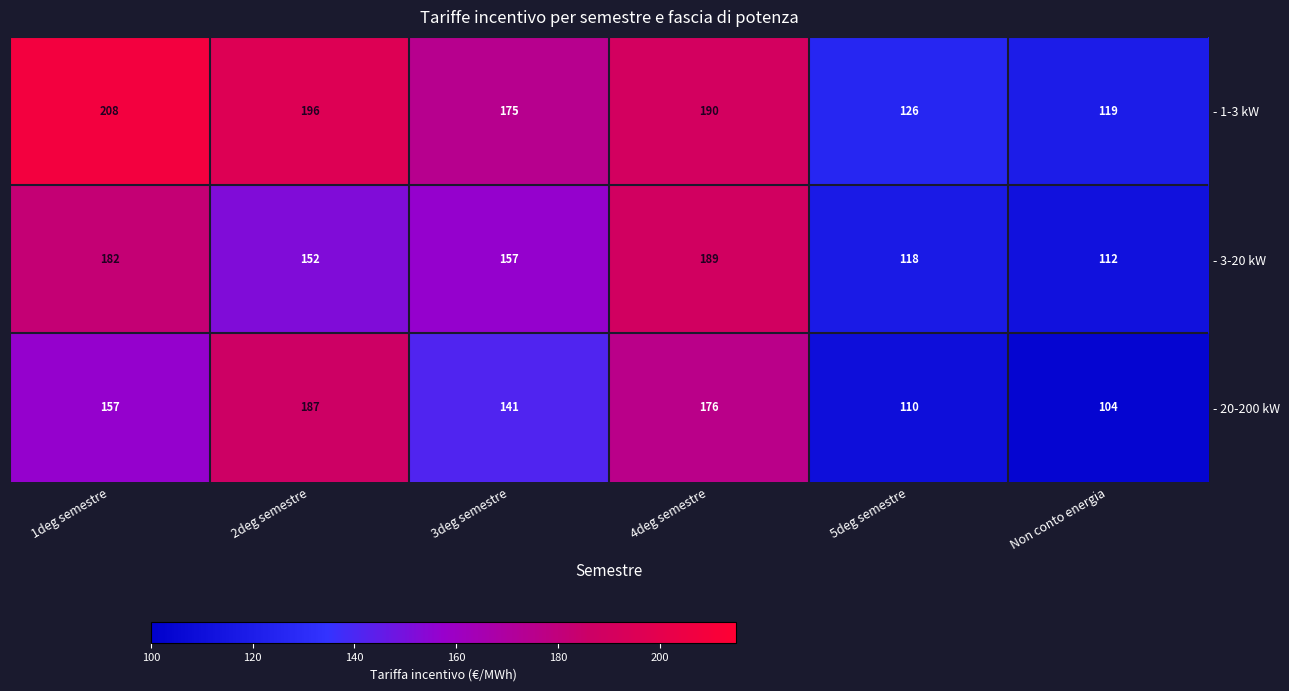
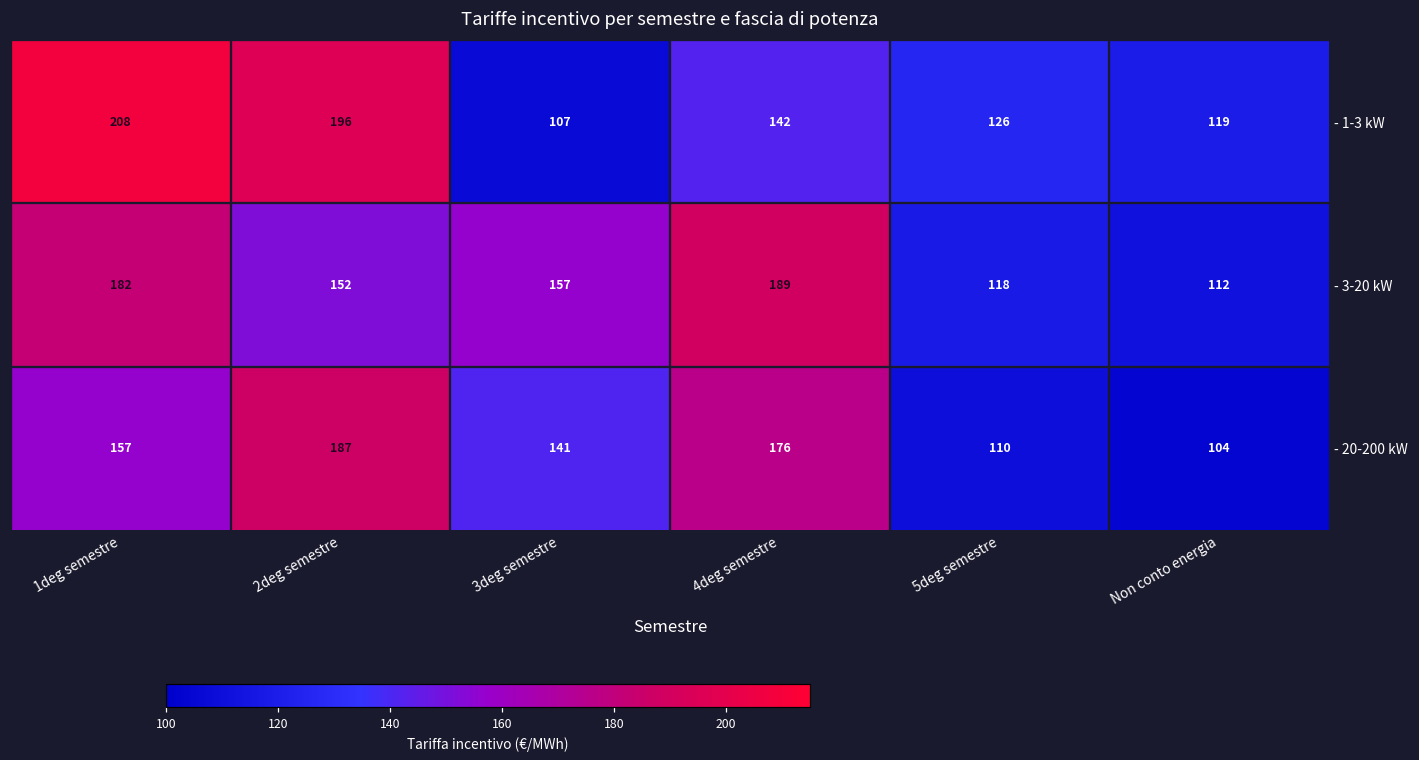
  {
    "- 1-3 kW": {
      "1deg semestre": 208,
      "2deg semestre": 196,
-     "3deg semestre": 175,
-     "4deg semestre": 190,
+     "3deg semestre": 107,
+     "4deg semestre": 142,
      "5deg semestre": 126,
      "Non conto energia": 119
    },
    "- 3-20 kW": {
      "1deg semestre": 182,
      "2deg semestre": 152,
      "3deg semestre": 157,
      "4deg semestre": 189,
      "5deg semestre": 118,
      "Non conto energia": 112
    },
    "- 20-200 kW": {
      "1deg semestre": 157,
      "2deg semestre": 187,
      "3deg semestre": 141,
      "4deg semestre": 176,
      "5deg semestre": 110,
      "Non conto energia": 104
    }
  }
